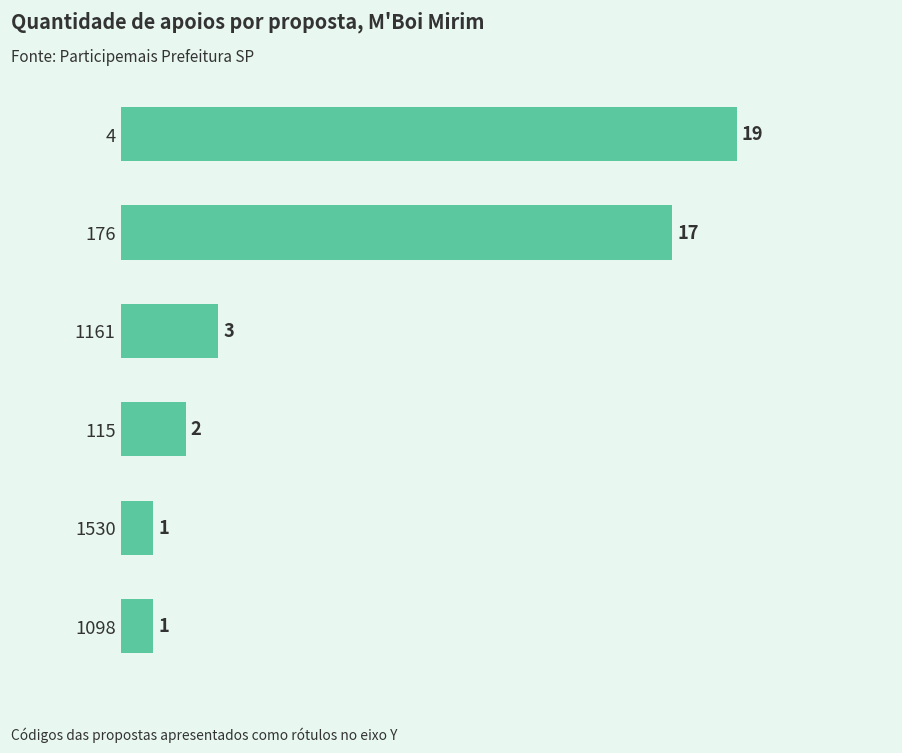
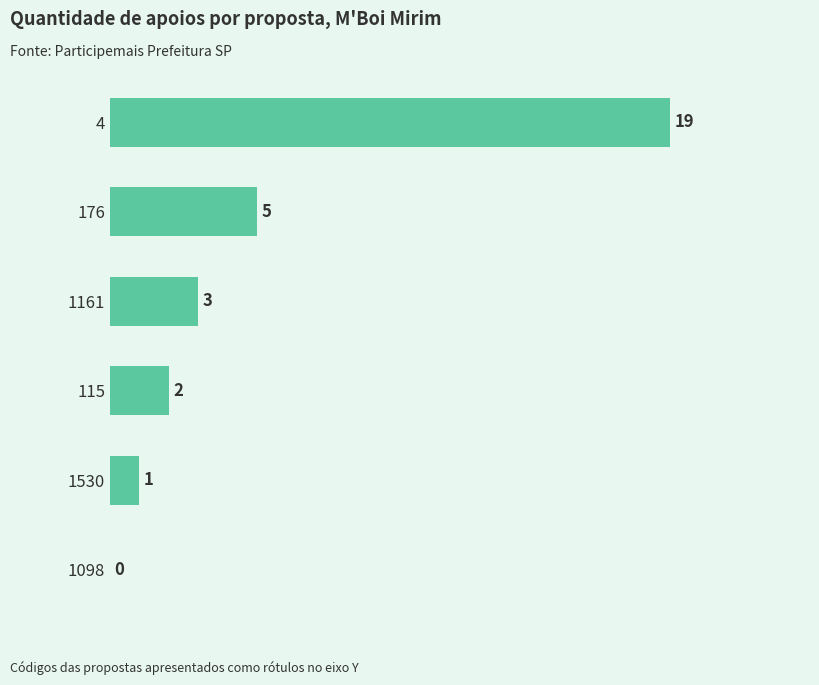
  {
    "4": 19,
-   "176": 17,
+   "176": 5,
    "1161": 3,
    "115": 2,
    "1530": 1,
-   "1098": 1
+   "1098": 0
  }
